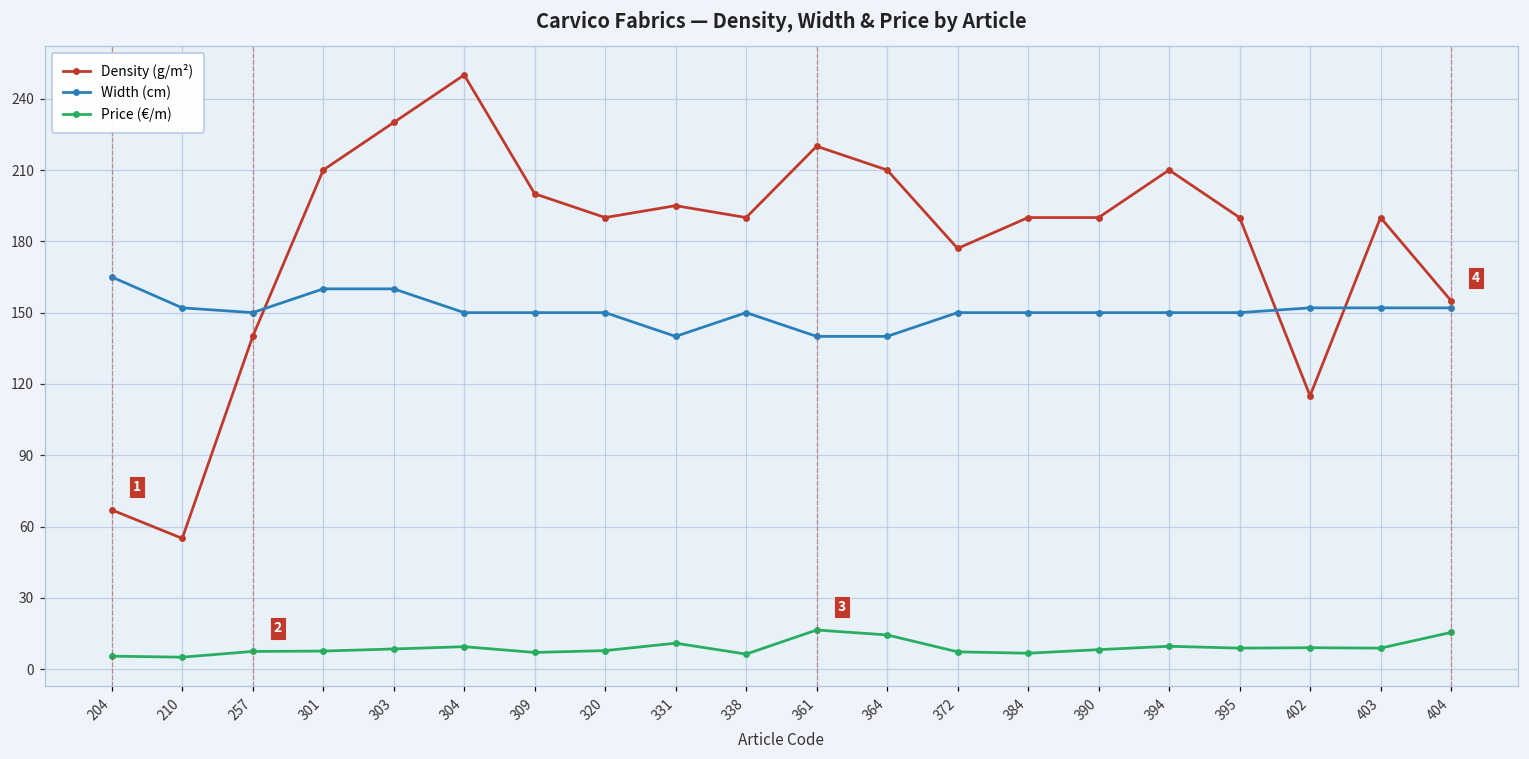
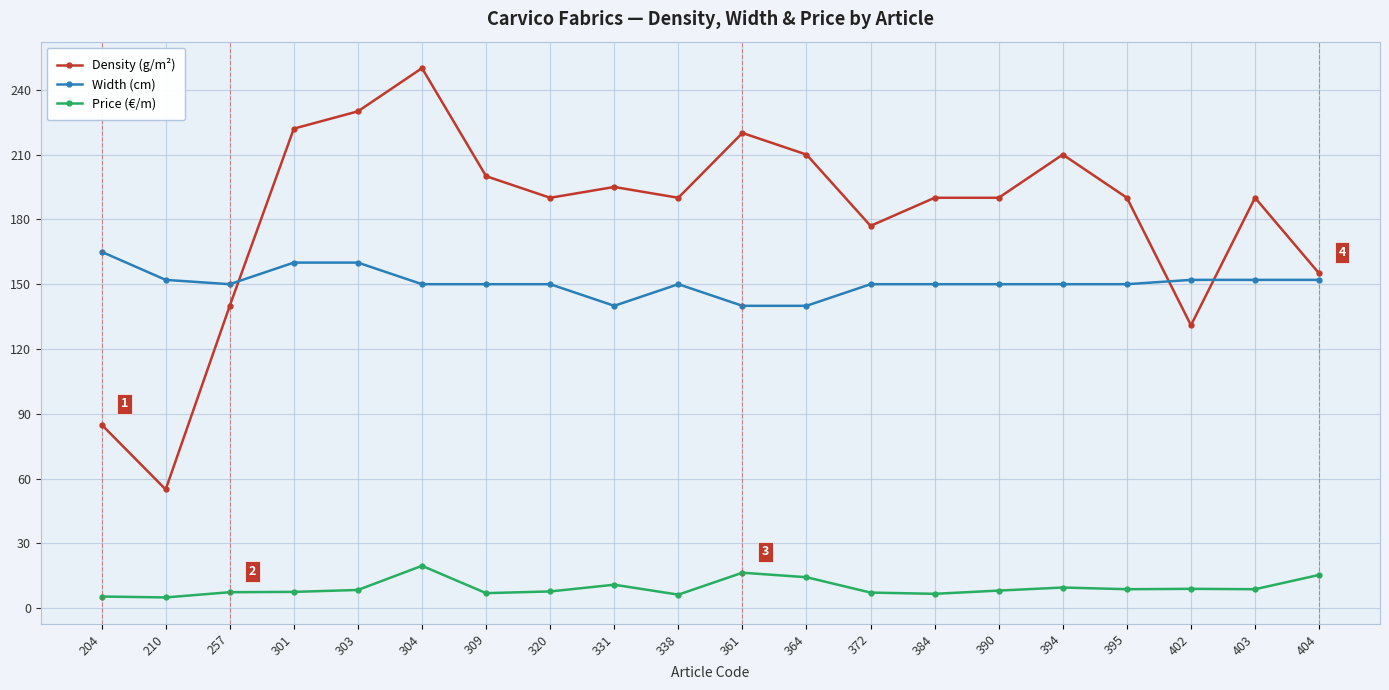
  {
    "Density (g/m²)": {
-     "204": 67,
+     "204": 85,
      "210": 55,
      "257": 140,
-     "301": 210,
+     "301": 222,
      "303": 230,
      "304": 250,
      "309": 200,
      "320": 190,
      "331": 195,
      "338": 190,
      "361": 220,
      "364": 210,
      "372": 177,
      "384": 190,
      "390": 190,
      "394": 210,
      "395": 190,
-     "402": 115,
+     "402": 131,
      "403": 190
    },
    "Width (cm)": {
      "204": 165,
      "210": 152,
      "257": 150,
      "301": 160,
      "303": 160,
      "304": 150,
      "309": 150,
      "320": 150,
      "331": 140,
      "338": 150,
      "361": 140,
      "364": 140,
      "372": 150,
      "384": 150,
      "390": 150,
      "394": 150,
      "395": 150,
      "402": 152,
      "403": 152,
      "404": 152
    },
    "Price (€/m)": {
      "204": 5,
      "210": 5,
      "301": 8,
      "303": 8,
-     "304": 9,
+     "304": 20,
      "309": 7,
      "320": 8,
      "331": 11,
      "338": 6,
      "364": 14,
      "372": 7,
      "384": 7,
      "390": 8,
      "394": 10,
      "395": 9,
      "402": 9,
      "403": 9,
      "404": 15
    }
  }
